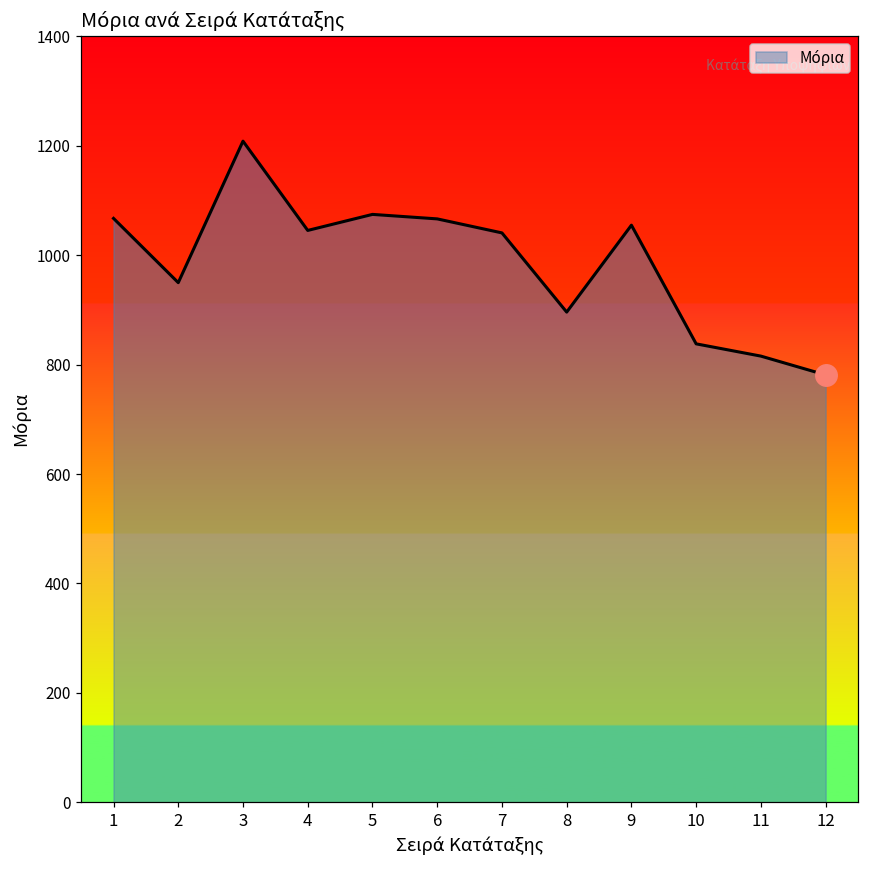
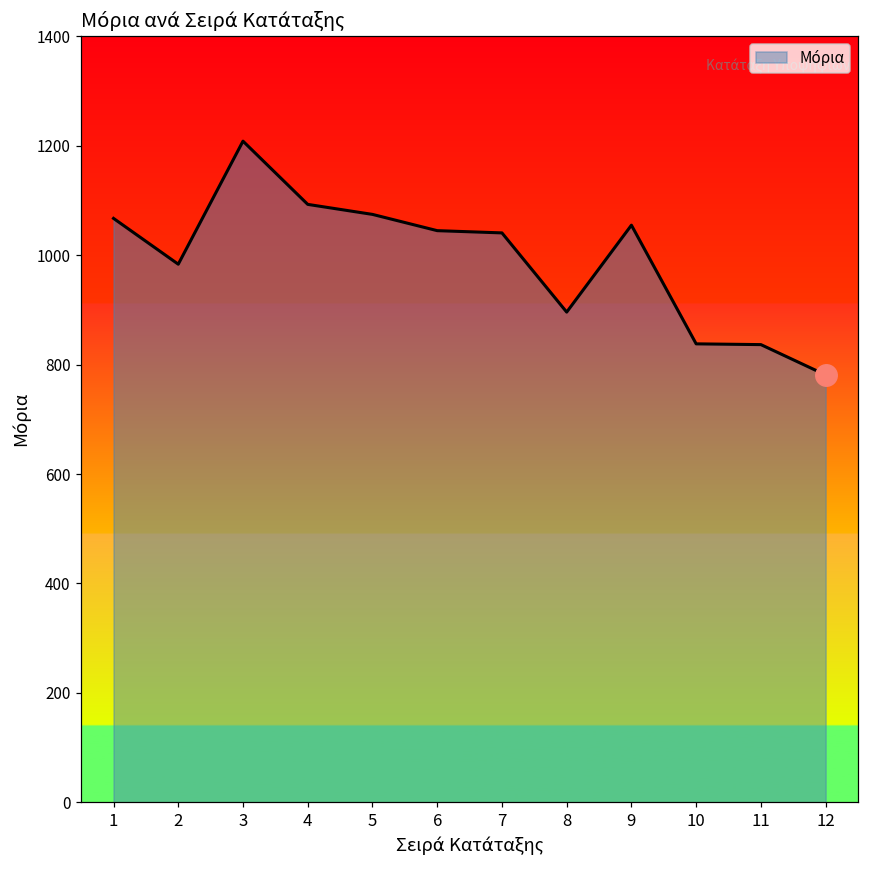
  {
    "Μόρια": {
      "1": 1070,
-     "2": 950,
+     "2": 980,
      "3": 1210,
-     "4": 1050,
+     "4": 1090,
      "5": 1070,
-     "6": 1070,
+     "6": 1040,
      "7": 1040,
      "8": 900,
      "9": 1050,
      "10": 840,
-     "11": 820
+     "11": 840
    }
  }
